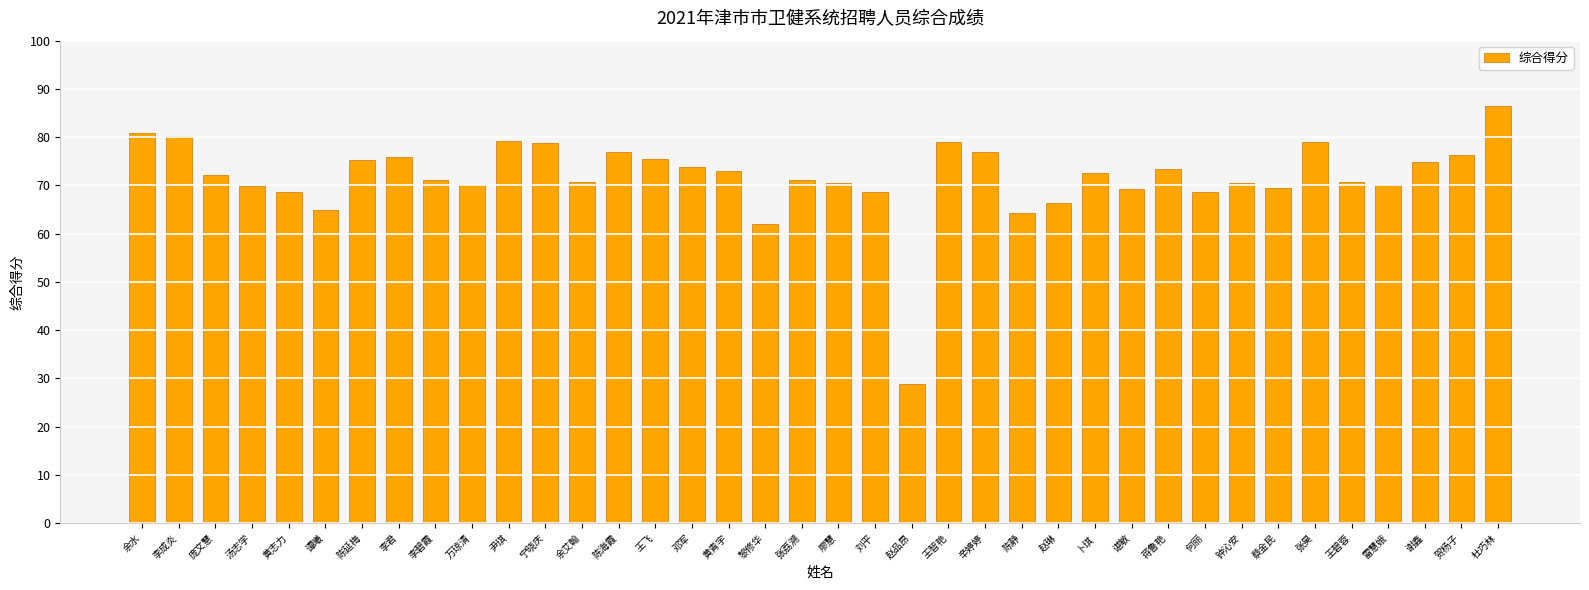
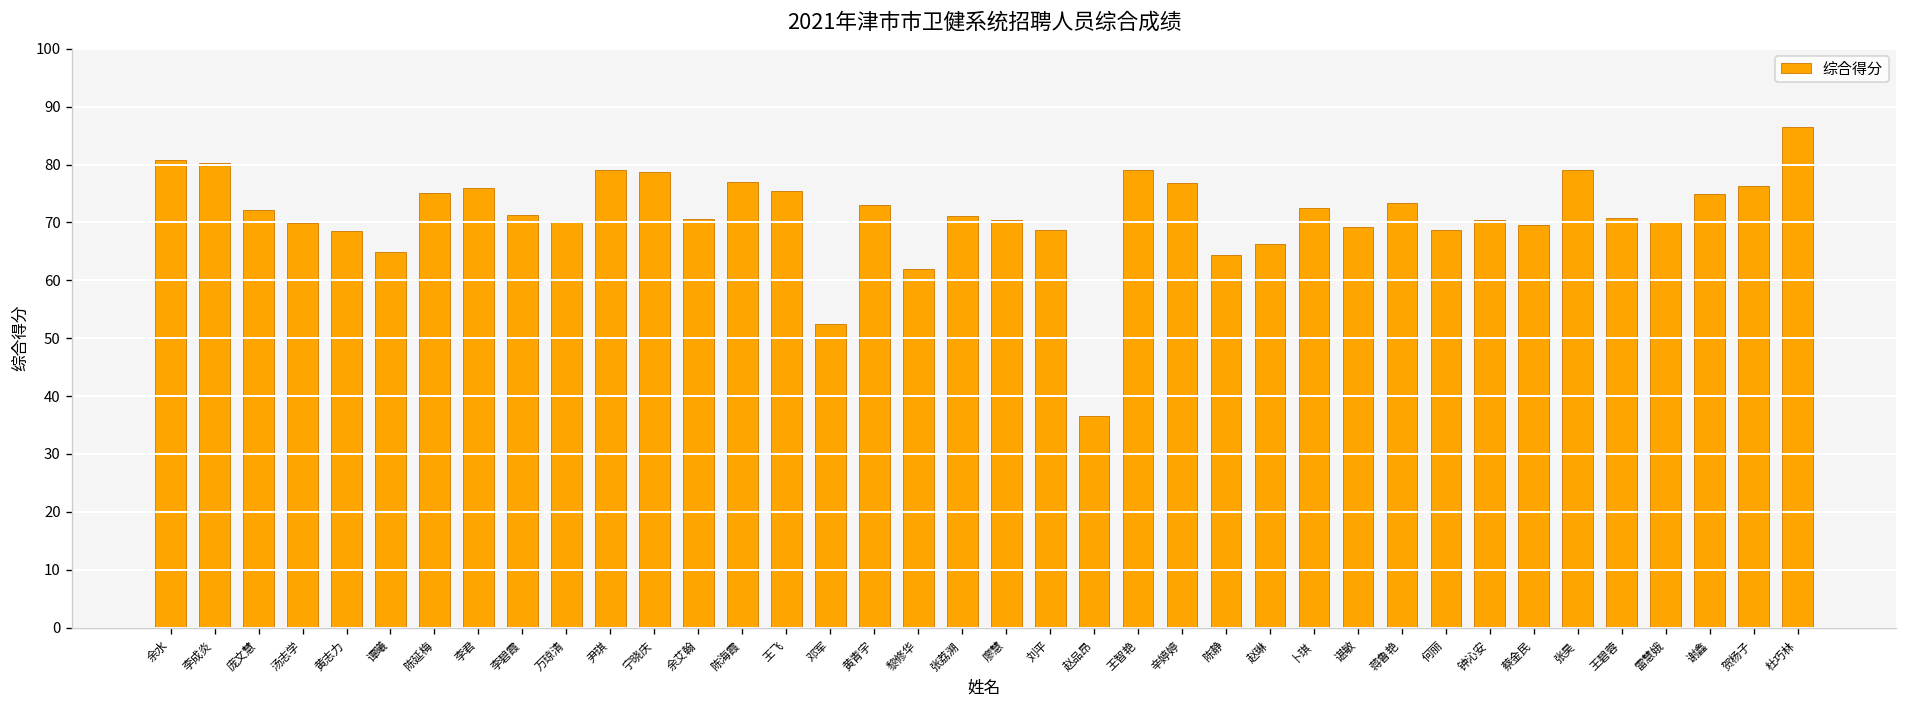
  {
    "余水": 81,
    "李成炎": 80,
    "庞文慧": 72,
    "汤志学": 70,
    "黄志力": 69,
    "谭曦": 65,
    "陈延梅": 75,
    "李君": 76,
    "李碧霞": 71,
    "万琼清": 70,
    "尹琪": 79,
    "宁晓庆": 79,
    "余艾翰": 71,
    "陈海霞": 77,
    "王飞": 75,
-   "邓军": 74,
+   "邓军": 53,
    "黄青宇": 73,
    "黎修华": 62,
    "张荔溯": 71,
    "廖慧": 70,
    "刘平": 69,
-   "赵品昂": 29,
+   "赵品昂": 37,
    "王智艳": 79,
    "辛婷婷": 77,
    "陈静": 64,
    "赵琳": 66,
    "卜琪": 73,
    "谌敏": 69,
    "蒋鲁艳": 73,
    "何丽": 69,
    "钟沁安": 70,
    "蔡金民": 70,
    "张昊": 79,
    "王碧蓉": 71,
    "雷慧娥": 70,
    "谢鑫": 75,
    "贺杨子": 76,
    "杜巧林": 87
  }
